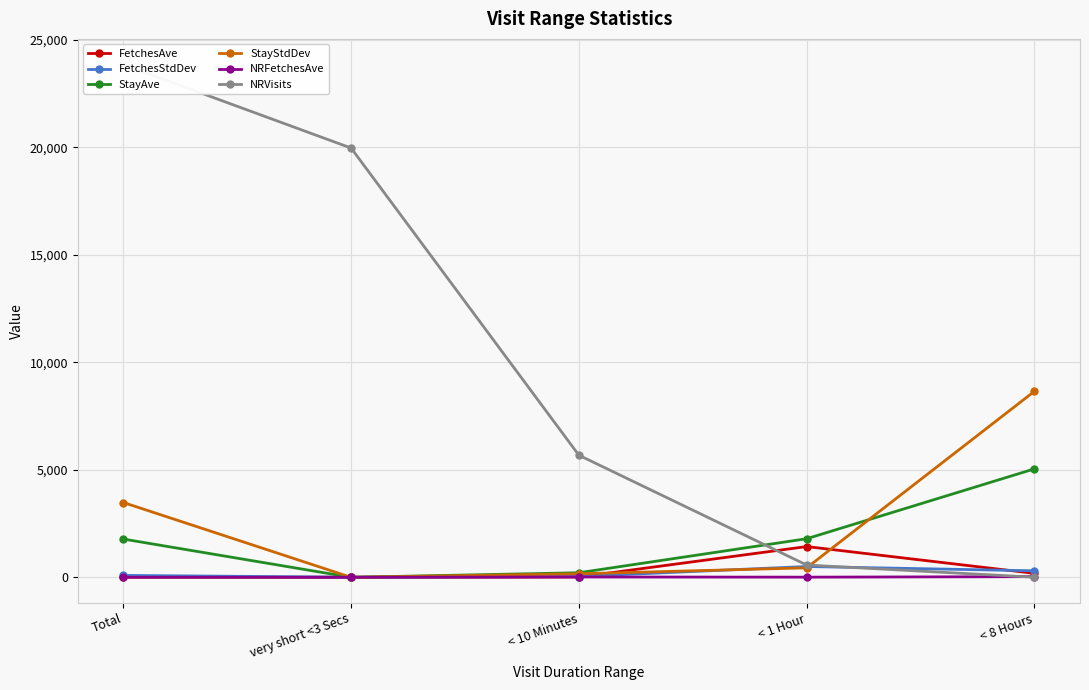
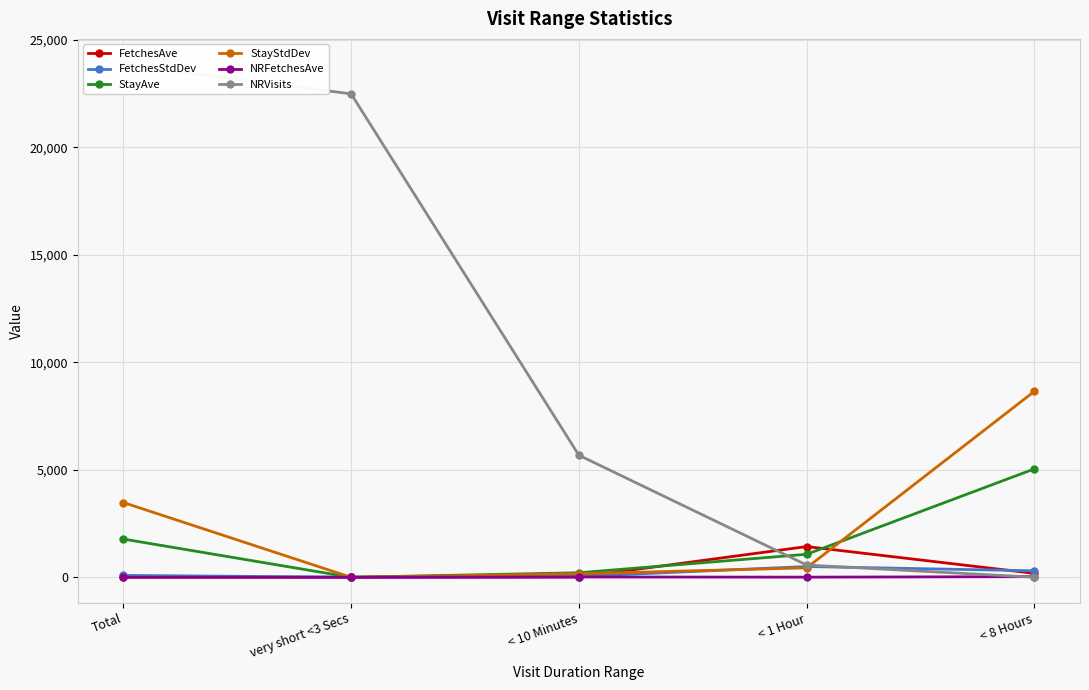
  {
    "FetchesAve": {
      "< 1 Hour": "1,400",
      "< 8 Hours": "200"
    },
    "FetchesStdDev": {
      "< 8 Hours": "300"
    },
    "StayAve": {
      "Total": "1,800",
-     "< 1 Hour": "1,800",
+     "< 1 Hour": "1,100",
      "< 8 Hours": "5,000"
    },
    "StayStdDev": {
      "Total": "3,500",
      "< 8 Hours": "8,700"
    },
    "NRFetchesAve": {
      "< 1 Hour": "0"
    },
    "NRVisits": {
-     "very short <3 Secs": "20,000",
+     "very short <3 Secs": "22,500",
      "< 10 Minutes": "5,700"
    }
  }
